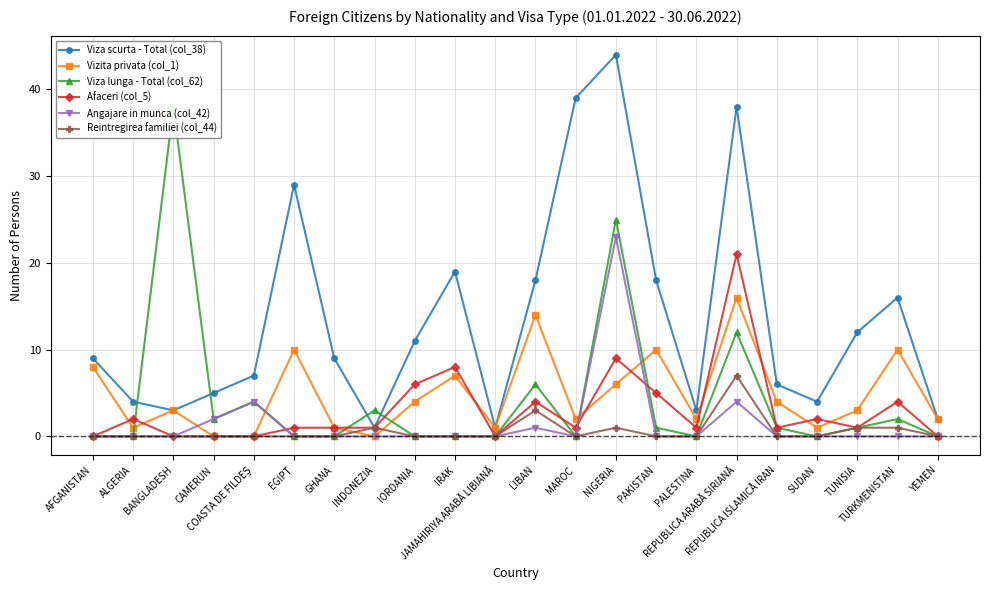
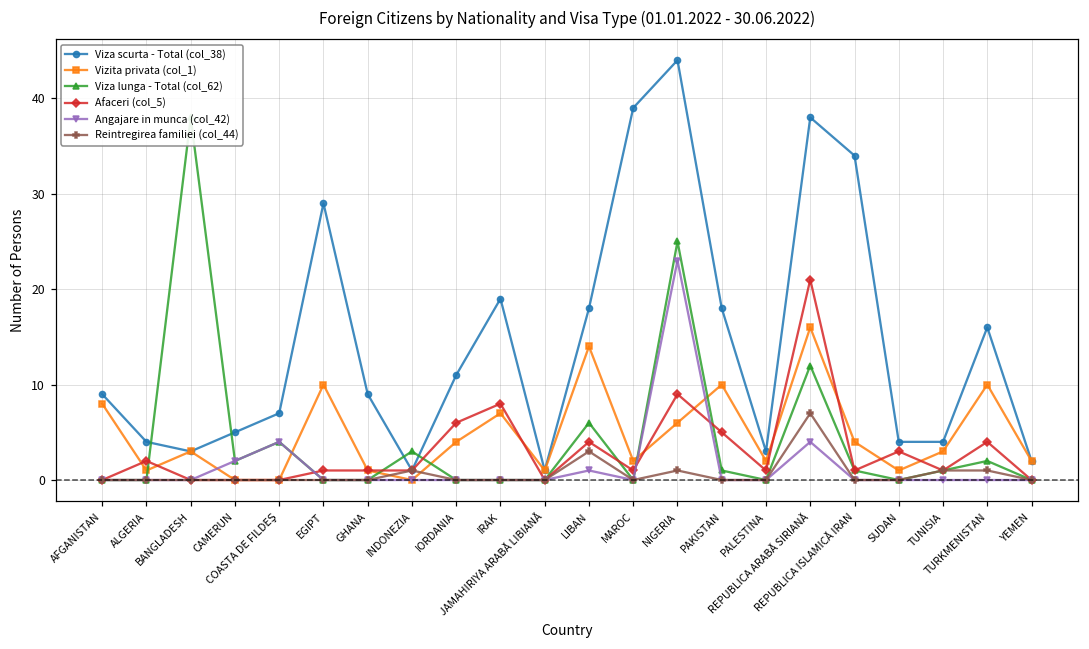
  {
    "Viza scurta - Total (col_38)": {
      "AFGANISTAN": 9,
      "ALGERIA": 4,
      "CAMERUN": 5,
      "COASTA DE FILDEŞ": 7,
      "EGIPT": 29,
      "GHANA": 9,
      "IORDANIA": 11,
      "IRAK": 19,
      "LIBAN": 18,
      "MAROC": 39,
      "NIGERIA": 44,
      "PAKISTAN": 18,
      "PALESTINA": 3,
      "REPUBLICA ARABĂ SIRIANĂ": 38,
-     "REPUBLICA ISLAMICĂ IRAN": 6,
+     "REPUBLICA ISLAMICĂ IRAN": 34,
      "SUDAN": 4,
-     "TUNISIA": 12,
+     "TUNISIA": 4,
      "TURKMENISTAN": 16
    },
    "Vizita privata (col_1)": {
      "AFGANISTAN": 8,
      "ALGERIA": 1,
      "EGIPT": 10,
      "IORDANIA": 4,
      "IRAK": 7,
      "LIBAN": 14,
      "MAROC": 2,
      "NIGERIA": 6,
      "PAKISTAN": 10,
      "PALESTINA": 2,
      "REPUBLICA ARABĂ SIRIANĂ": 16,
      "REPUBLICA ISLAMICĂ IRAN": 4,
      "SUDAN": 1,
      "TUNISIA": 3,
      "TURKMENISTAN": 10
    },
    "Viza lunga - Total (col_62)": {
      "INDONEZIA": 3,
      "LIBAN": 6,
      "NIGERIA": 25,
      "PAKISTAN": 1,
      "REPUBLICA ARABĂ SIRIANĂ": 12,
      "TURKMENISTAN": 2
    },
    "Afaceri (col_5)": {
      "ALGERIA": 2,
      "EGIPT": 1,
      "IORDANIA": 6,
      "IRAK": 8,
      "LIBAN": 4,
      "MAROC": 1,
      "NIGERIA": 9,
      "PAKISTAN": 5,
      "PALESTINA": 1,
      "REPUBLICA ARABĂ SIRIANĂ": 21,
-     "SUDAN": 2,
+     "SUDAN": 3,
      "TURKMENISTAN": 4
    },
    "Angajare in munca (col_42)": {
      "LIBAN": 1,
      "NIGERIA": 23,
      "REPUBLICA ARABĂ SIRIANĂ": 4,
      "TUNISIA": 0,
      "TURKMENISTAN": 0
    },
    "Reintregirea familiei (col_44)": {
      "LIBAN": 3,
      "NIGERIA": 1,
      "REPUBLICA ARABĂ SIRIANĂ": 7,
      "TURKMENISTAN": 1
    }
  }
